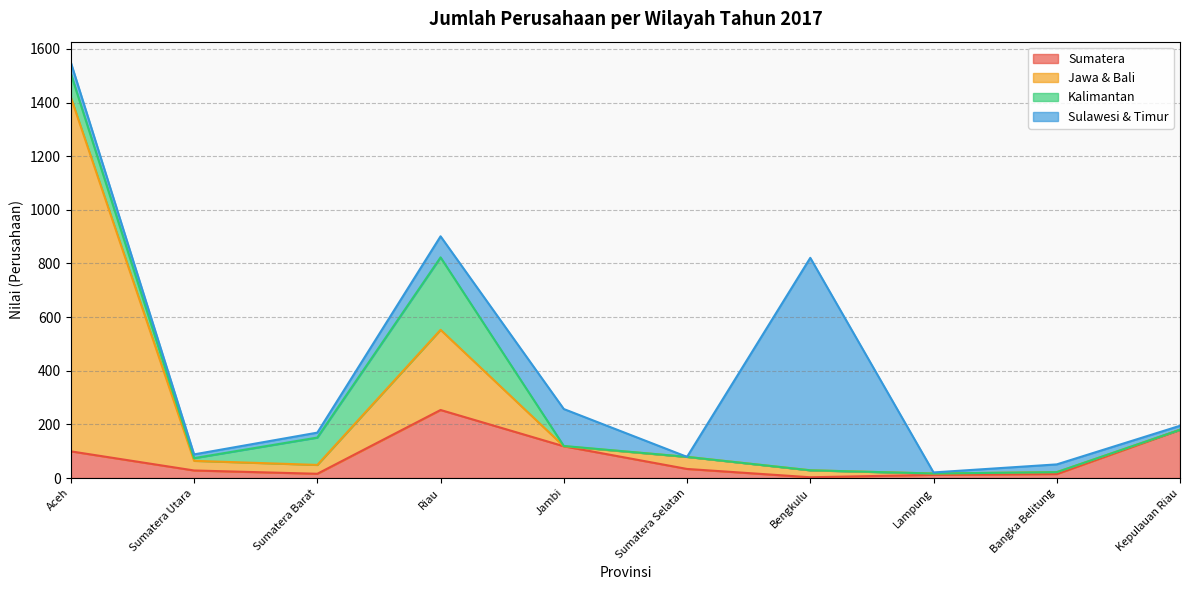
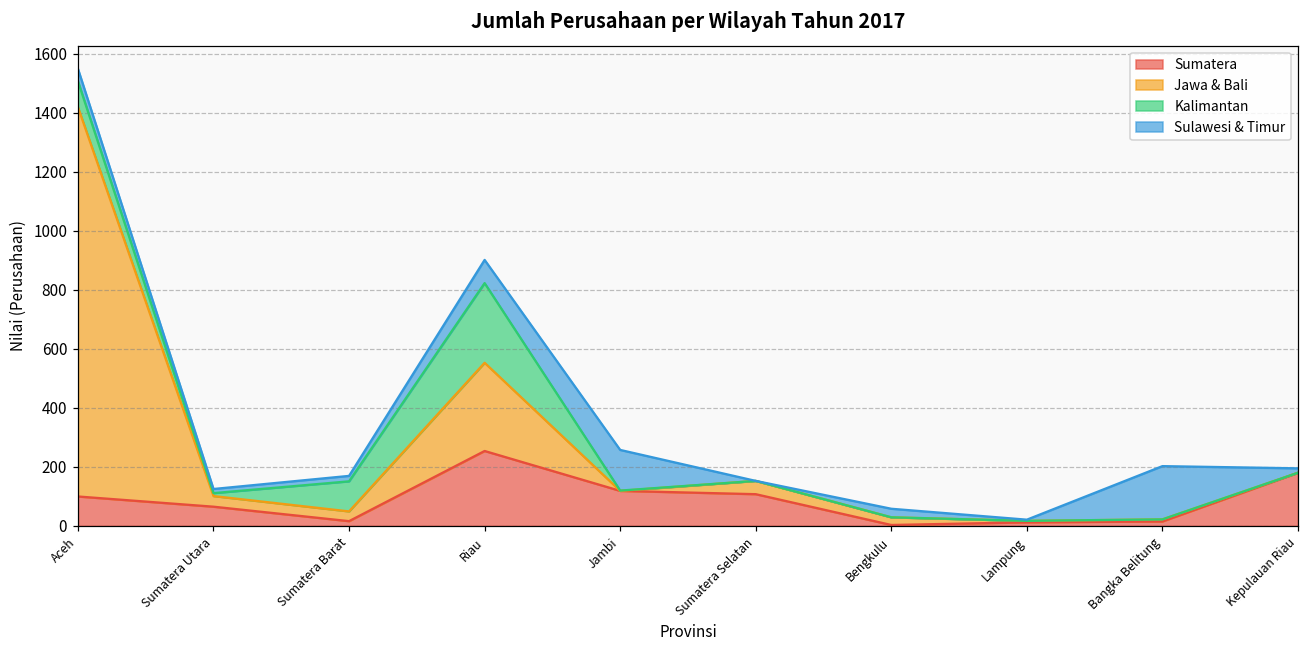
  {
    "Sumatera": {
      "Aceh": 100,
-     "Sumatera Utara": 30,
+     "Sumatera Utara": 70,
      "Sumatera Barat": 20,
      "Riau": 250,
-     "Sumatera Selatan": 30,
+     "Sumatera Selatan": 110,
      "Bengkulu": 0
    },
    "Jawa & Bali": {
      "Aceh": 1320,
      "Sumatera Utara": 40,
      "Sumatera Barat": 30,
      "Riau": 300
    },
    "Kalimantan": {
      "Aceh": 90,
      "Sumatera Utara": 10,
      "Sumatera Barat": 100,
      "Riau": 270
    },
    "Sulawesi & Timur": {
      "Aceh": 40,
      "Sumatera Utara": 10,
      "Sumatera Barat": 20,
      "Riau": 80,
      "Jambi": 140,
-     "Bengkulu": 790,
-     "Bangka Belitung": 30,
+     "Bengkulu": 30,
+     "Bangka Belitung": 180,
      "Kepulauan Riau": 20
    }
  }
